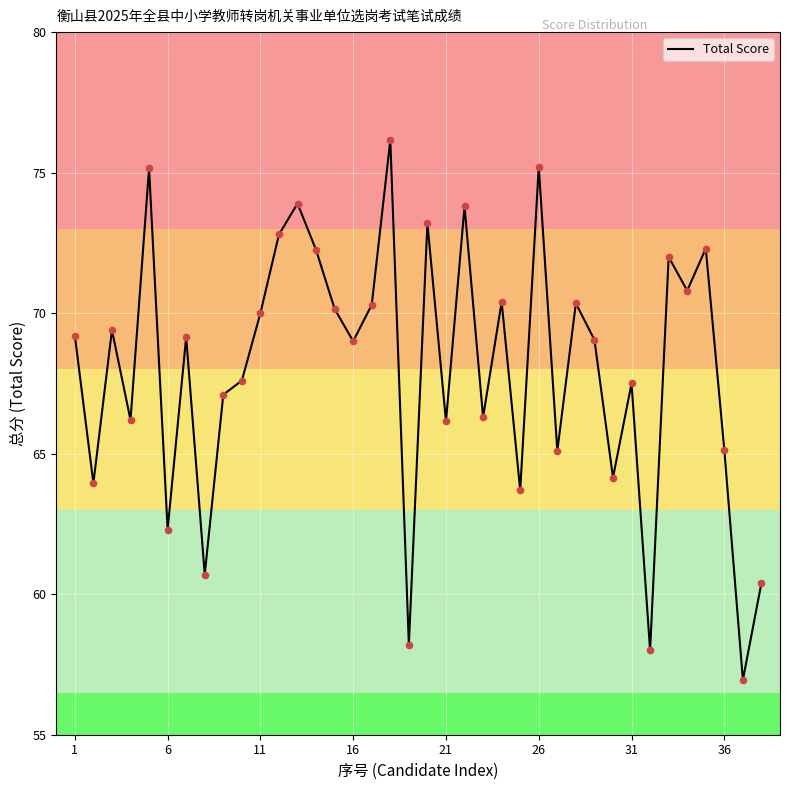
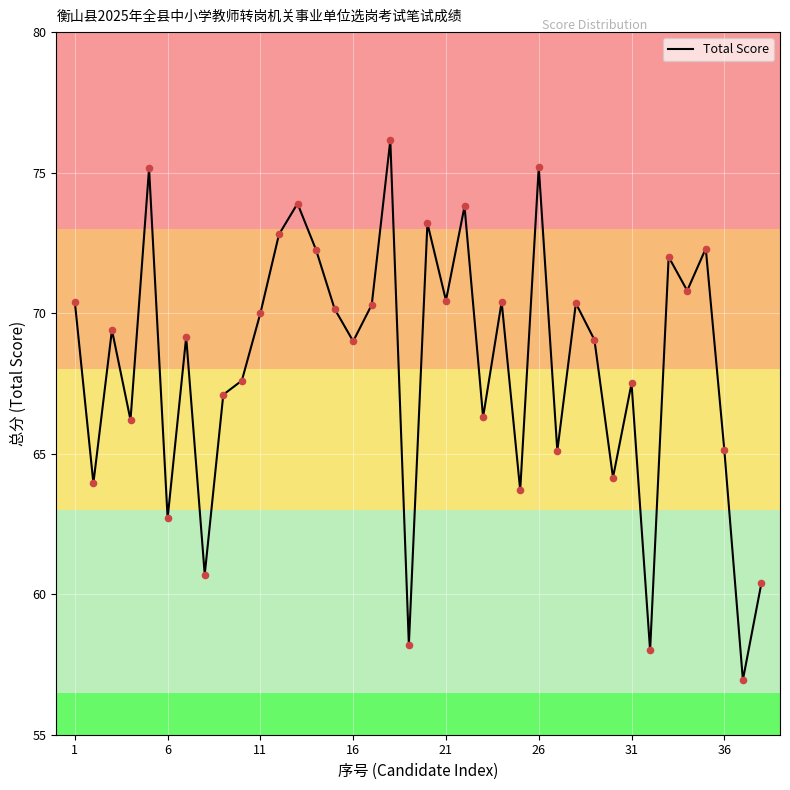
  {
-   "1": 69.2,
-   "6": 62.3,
+   "1": 70.4,
+   "6": 62.7,
    "11": 70.0,
    "16": 69.0,
-   "21": 66.2,
+   "21": 70.5,
    "26": 75.2,
    "31": 67.5,
    "36": 65.1
  }
